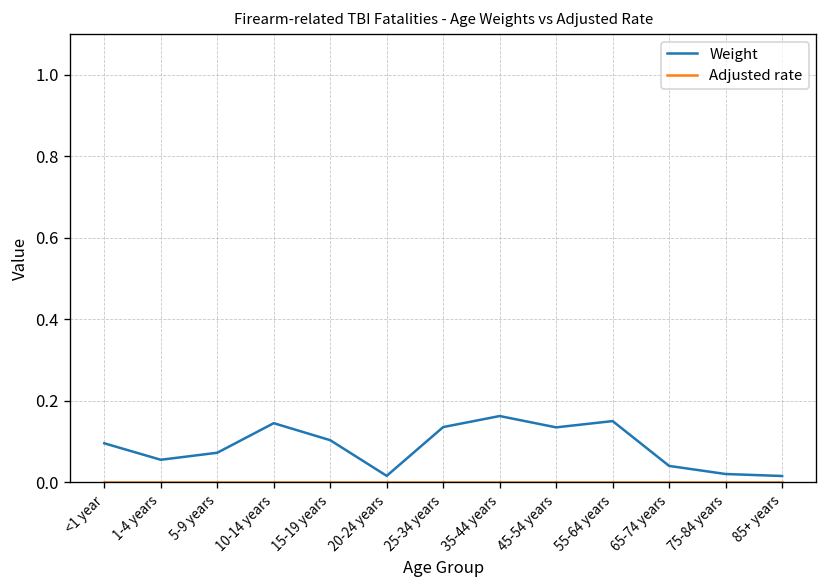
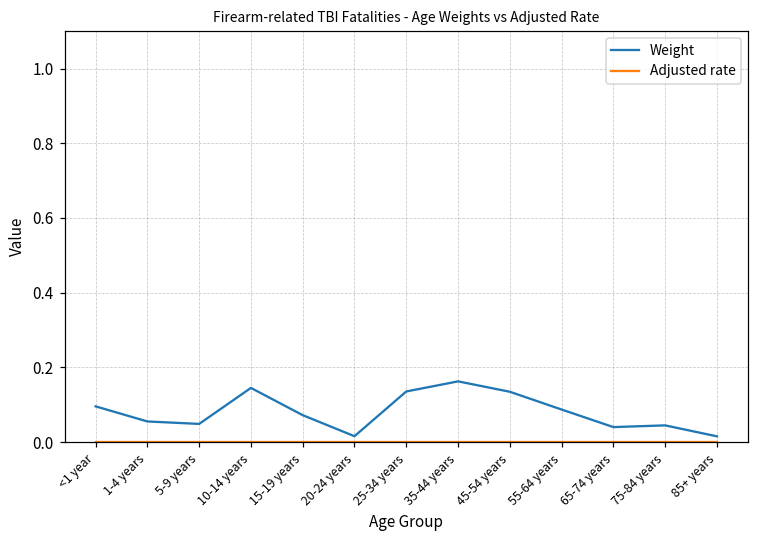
  {
    "Weight": {
      "<1 year": 0.10,
      "1-4 years": 0.06,
-     "5-9 years": 0.07,
+     "5-9 years": 0.05,
      "10-14 years": 0.15,
-     "15-19 years": 0.10,
+     "15-19 years": 0.07,
      "20-24 years": 0.02,
      "25-34 years": 0.14,
      "35-44 years": 0.16,
      "45-54 years": 0.13,
-     "55-64 years": 0.15,
+     "55-64 years": 0.09,
      "65-74 years": 0.04,
-     "75-84 years": 0.02,
+     "75-84 years": 0.04,
      "85+ years": 0.02
    },
    "Adjusted rate": {
      "<1 year": 0.00,
      "1-4 years": 0.00,
      "5-9 years": 0.00,
      "10-14 years": 0.00,
      "15-19 years": 0.00,
      "20-24 years": 0.00,
      "25-34 years": 0.00,
      "35-44 years": 0.00,
      "45-54 years": 0.00,
      "55-64 years": 0.00,
      "65-74 years": 0.00,
      "75-84 years": 0.00,
      "85+ years": 0.00
    }
  }
